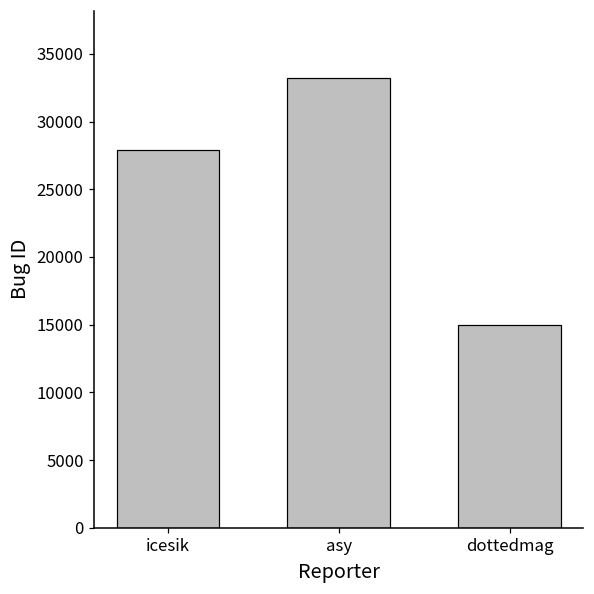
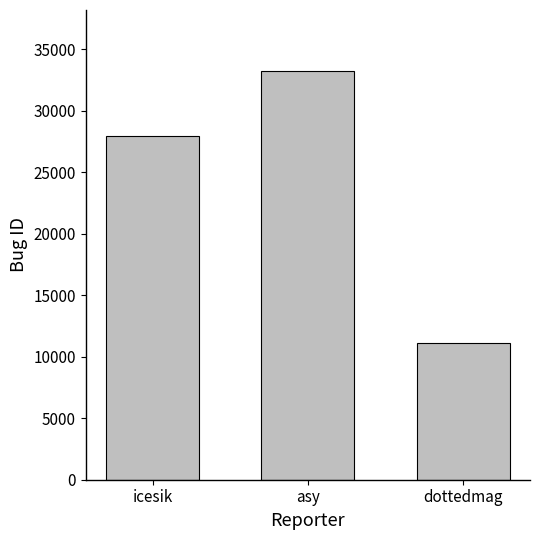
  {
    "icesik": 27900,
    "asy": 33200,
-   "dottedmag": 15000
+   "dottedmag": 11100
  }
